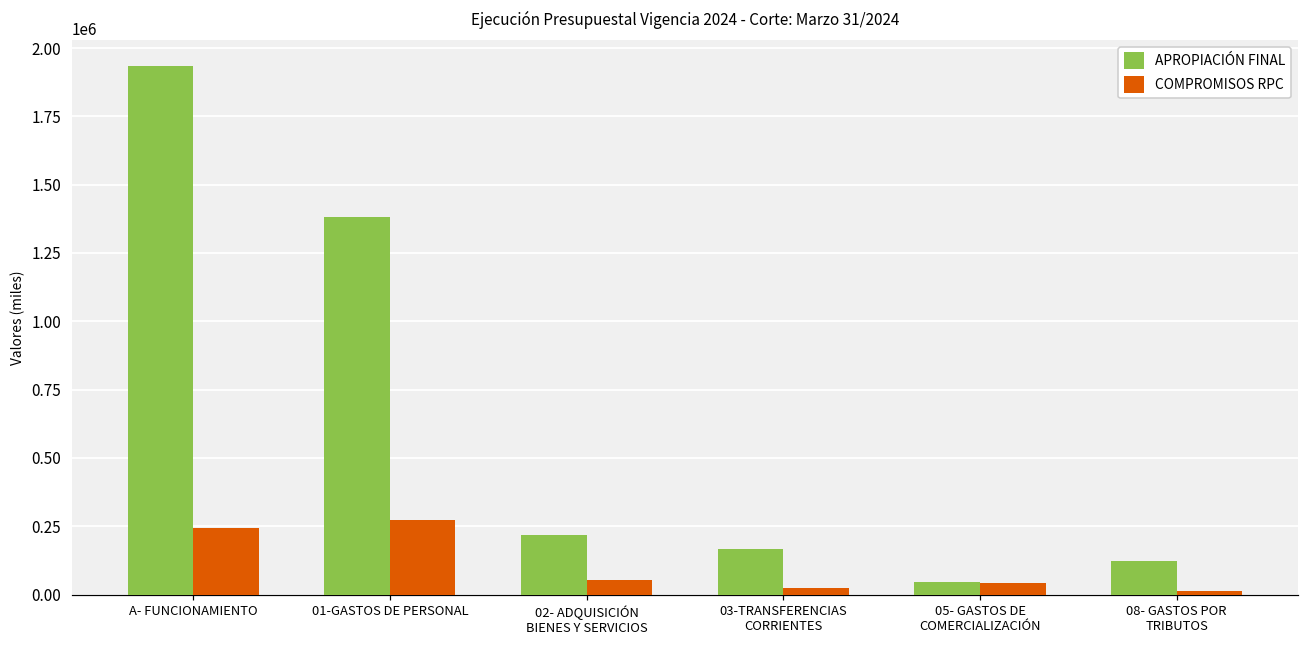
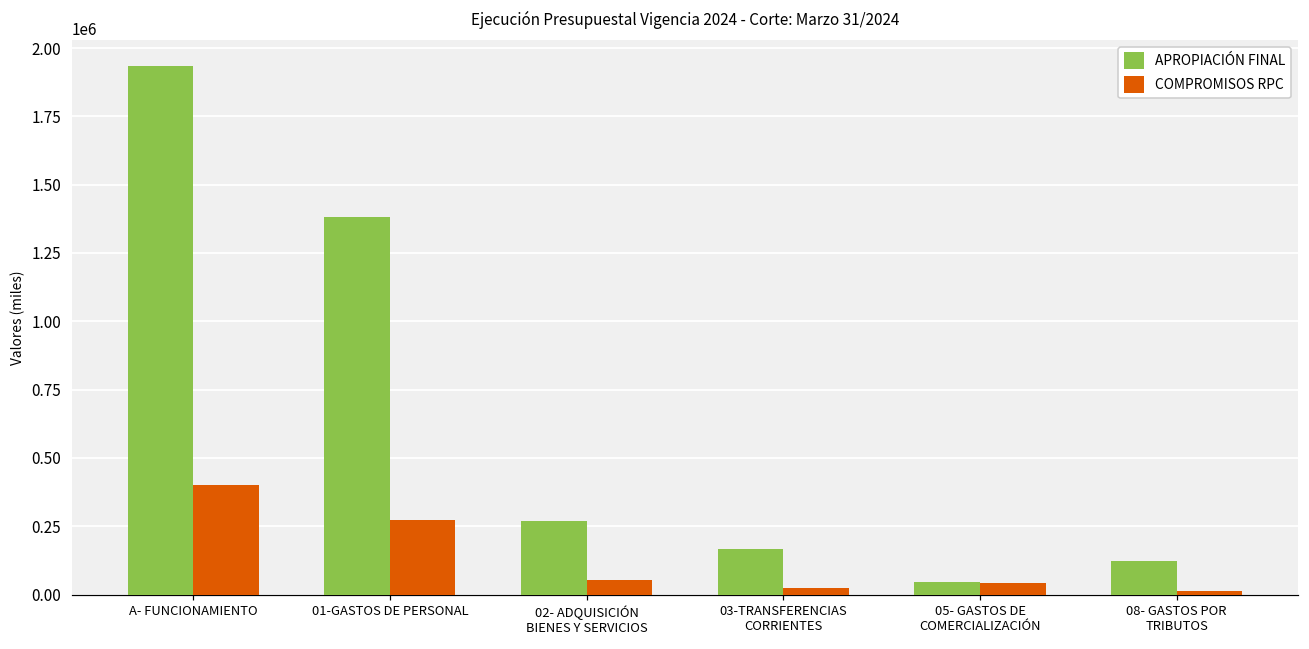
  {
    "APROPIACIÓN FINAL": {
      "A- FUNCIONAMIENTO": 1930000,
      "01-GASTOS DE PERSONAL": 1380000,
-     "02- ADQUISICIÓN BIENES Y SERVICIOS": 220000,
+     "02- ADQUISICIÓN BIENES Y SERVICIOS": 270000,
      "03-TRANSFERENCIAS CORRIENTES": 170000,
      "05- GASTOS DE COMERCIALIZACIÓN": 50000,
      "08- GASTOS POR TRIBUTOS": 120000
    },
    "COMPROMISOS RPC": {
-     "A- FUNCIONAMIENTO": 240000,
+     "A- FUNCIONAMIENTO": 400000,
      "01-GASTOS DE PERSONAL": 270000,
      "02- ADQUISICIÓN BIENES Y SERVICIOS": 50000,
      "03-TRANSFERENCIAS CORRIENTES": 20000,
      "05- GASTOS DE COMERCIALIZACIÓN": 40000,
      "08- GASTOS POR TRIBUTOS": 10000
    }
  }
